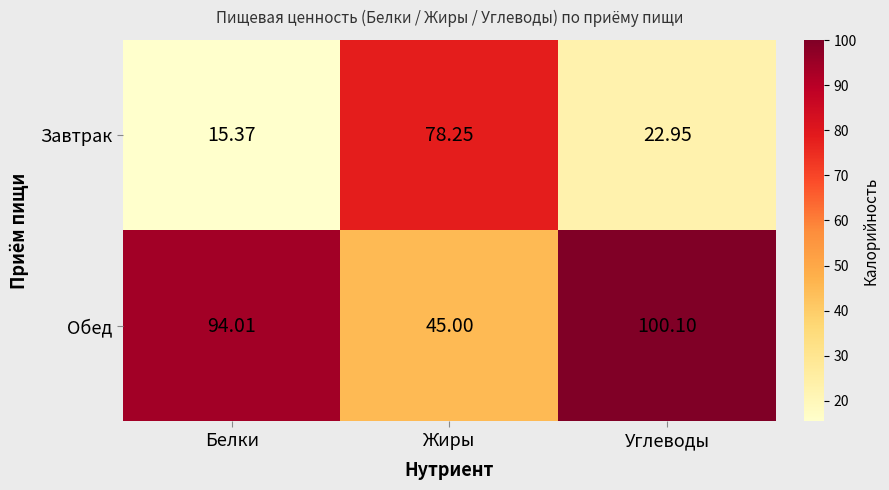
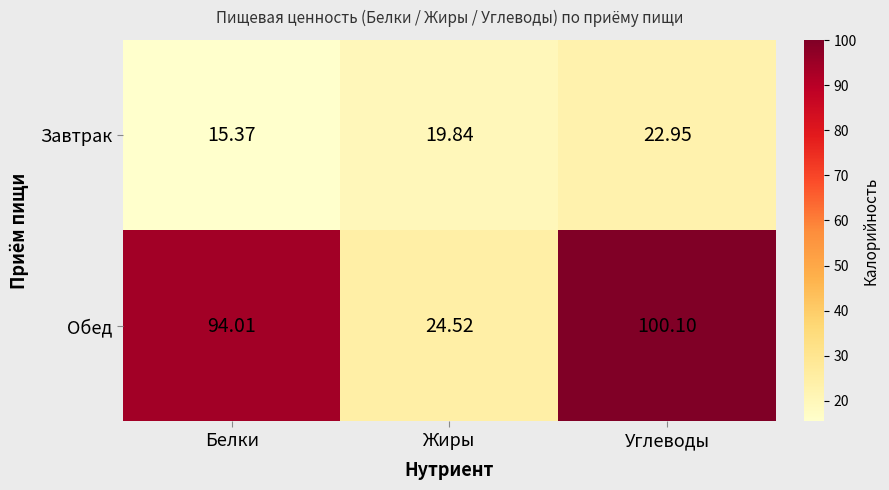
  {
    "Завтрак": {
      "Белки": 15.37,
-     "Жиры": 78.25,
+     "Жиры": 19.84,
      "Углеводы": 22.95
    },
    "Обед": {
      "Белки": 94.01,
-     "Жиры": 45.00,
+     "Жиры": 24.52,
      "Углеводы": 100.10
    }
  }
